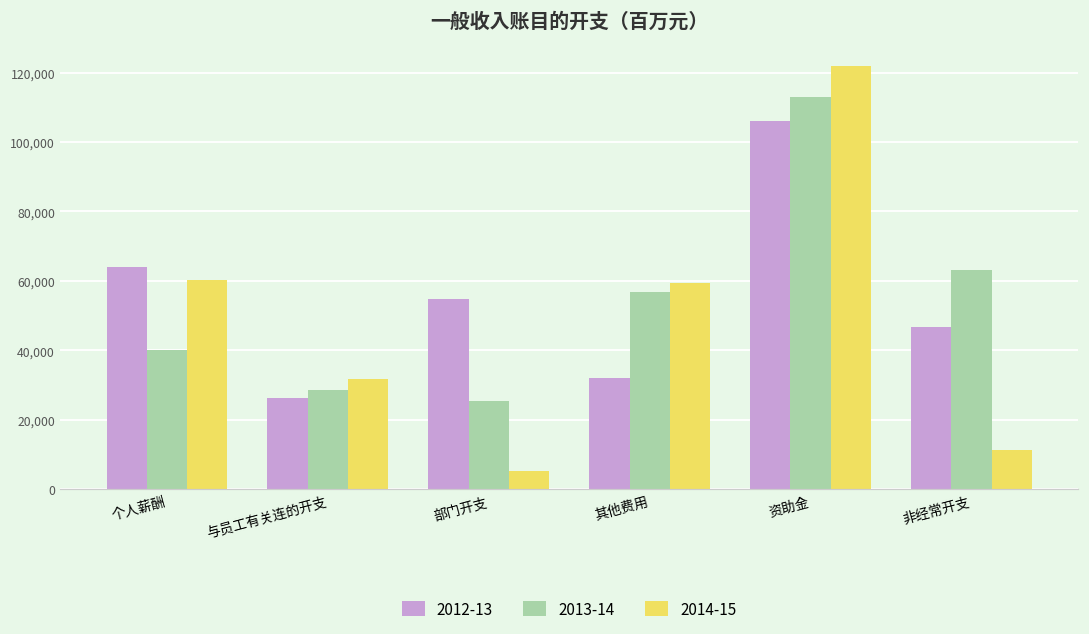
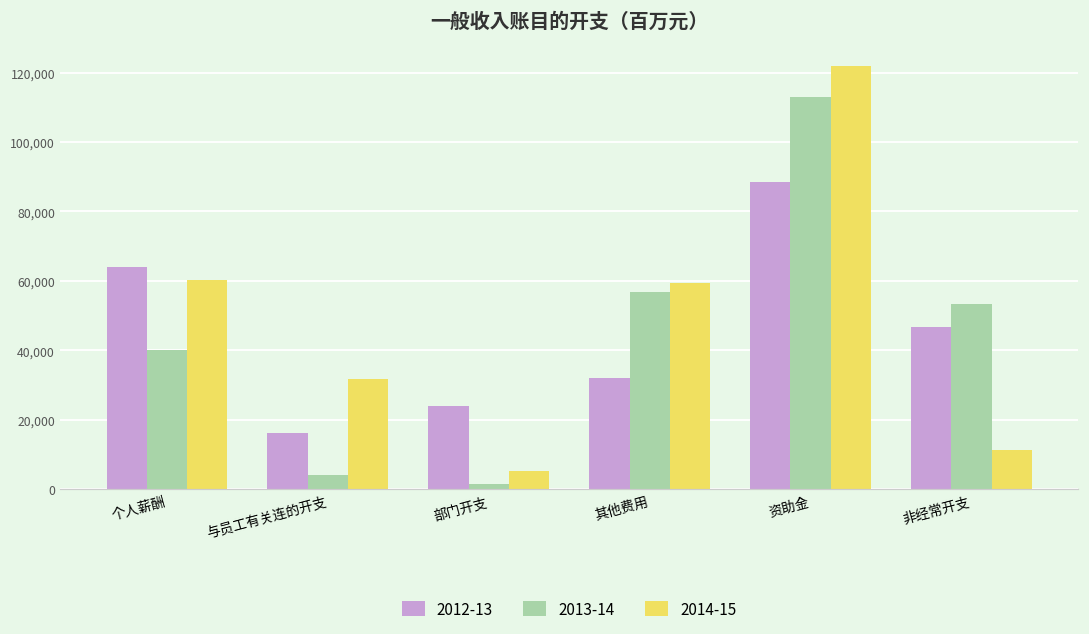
  {
    "2012-13": {
      "个人薪酬": "64,000",
-     "与员工有关连的开支": "26,000",
-     "部门开支": "55,000",
+     "与员工有关连的开支": "16,000",
+     "部门开支": "24,000",
      "其他费用": "32,000",
-     "资助金": "106,000",
+     "资助金": "88,000",
      "非经常开支": "47,000"
    },
    "2013-14": {
      "个人薪酬": "40,000",
-     "与员工有关连的开支": "29,000",
-     "部门开支": "25,000",
+     "与员工有关连的开支": "4,000",
+     "部门开支": "2,000",
      "其他费用": "57,000",
      "资助金": "113,000",
-     "非经常开支": "63,000"
+     "非经常开支": "53,000"
    },
    "2014-15": {
      "个人薪酬": "60,000",
      "与员工有关连的开支": "32,000",
      "部门开支": "5,000",
      "其他费用": "59,000",
      "资助金": "122,000",
      "非经常开支": "11,000"
    }
  }
